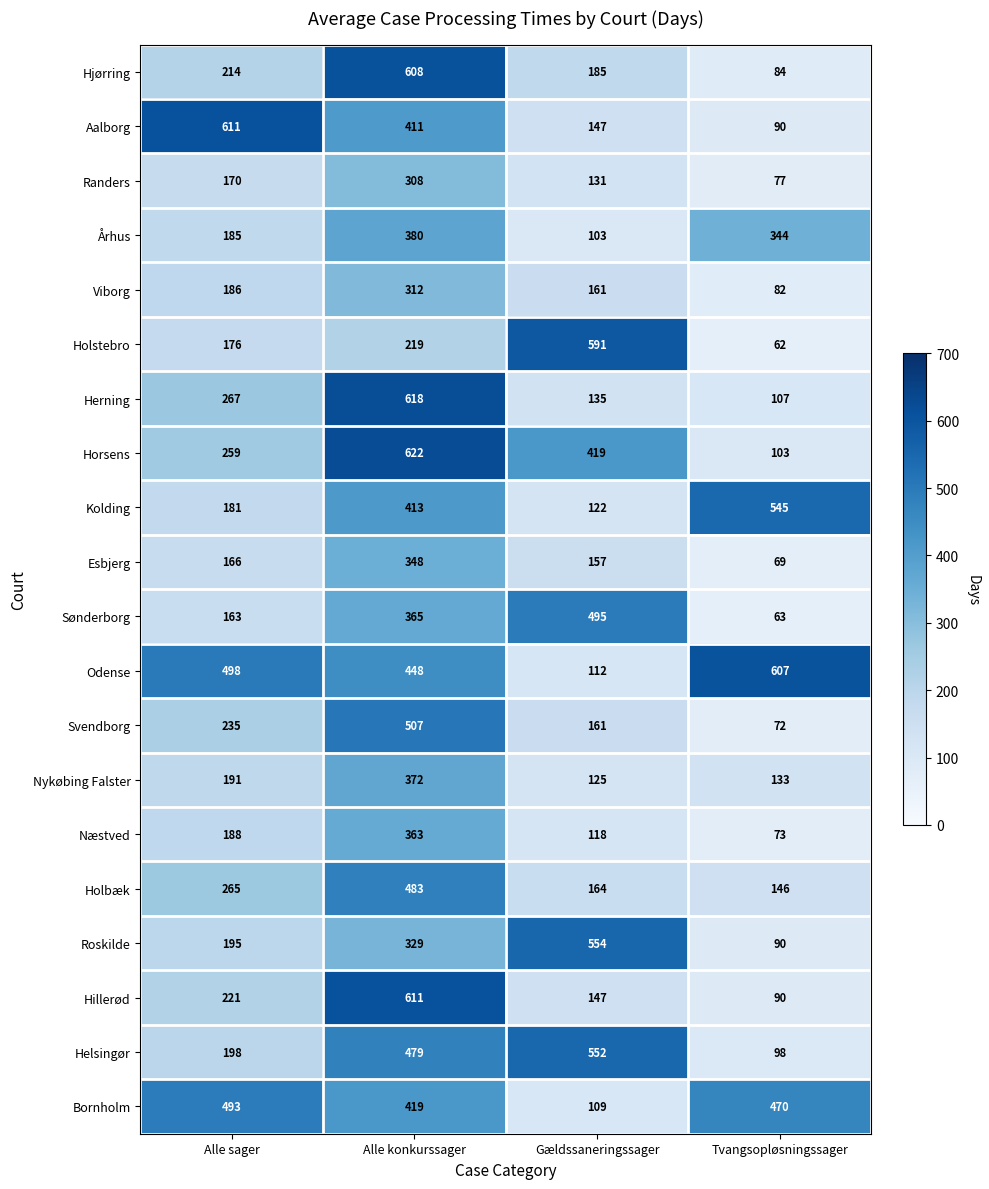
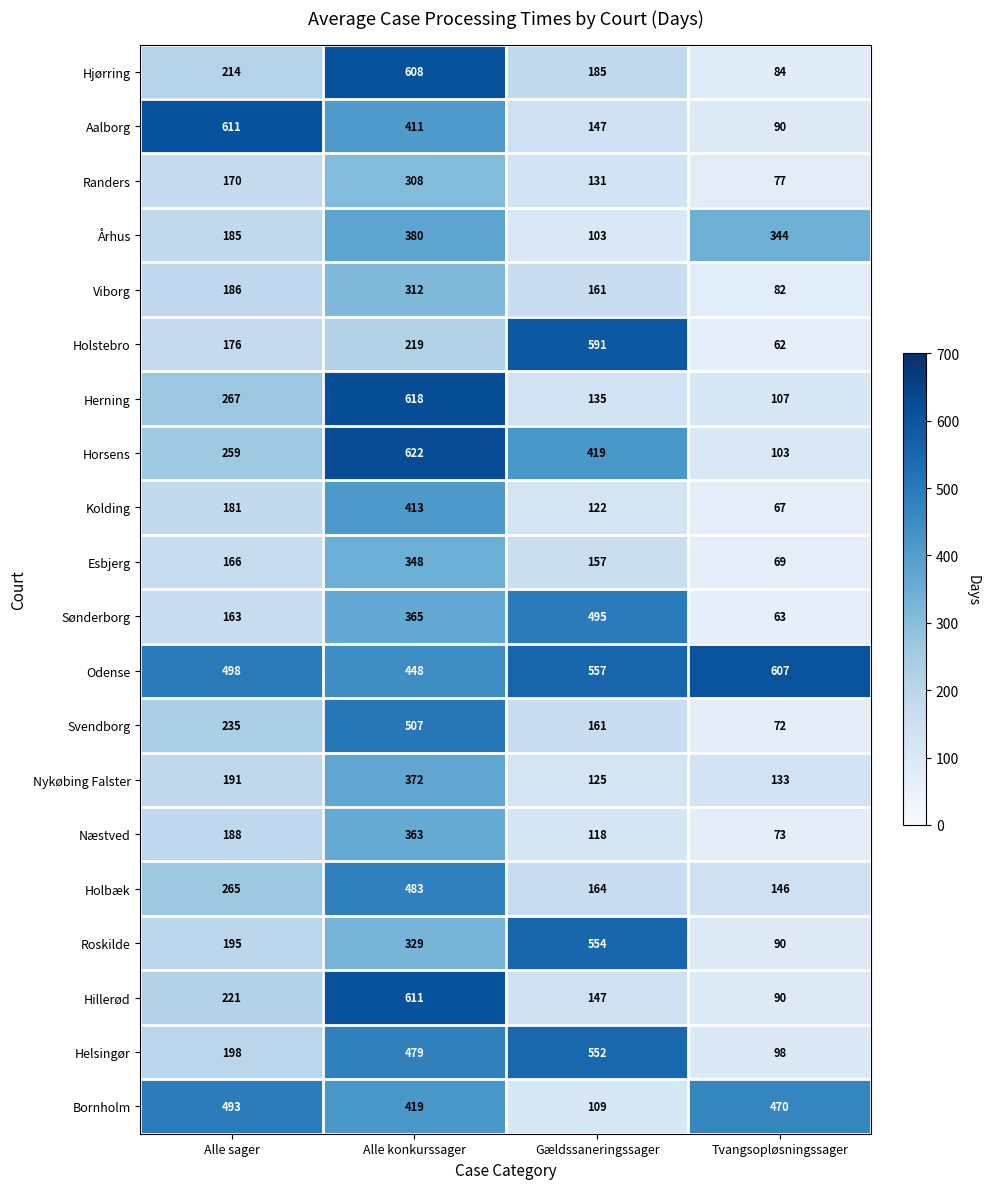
  {
    "Hjørring": {
      "Alle sager": 214,
      "Alle konkurssager": 608,
      "Gældssaneringssager": 185,
      "Tvangsopløsningssager": 84
    },
    "Aalborg": {
      "Alle sager": 611,
      "Alle konkurssager": 411,
      "Gældssaneringssager": 147,
      "Tvangsopløsningssager": 90
    },
    "Randers": {
      "Alle sager": 170,
      "Alle konkurssager": 308,
      "Gældssaneringssager": 131,
      "Tvangsopløsningssager": 77
    },
    "Århus": {
      "Alle sager": 185,
      "Alle konkurssager": 380,
      "Gældssaneringssager": 103,
      "Tvangsopløsningssager": 344
    },
    "Viborg": {
      "Alle sager": 186,
      "Alle konkurssager": 312,
      "Gældssaneringssager": 161,
      "Tvangsopløsningssager": 82
    },
    "Holstebro": {
      "Alle sager": 176,
      "Alle konkurssager": 219,
      "Gældssaneringssager": 591,
      "Tvangsopløsningssager": 62
    },
    "Herning": {
      "Alle sager": 267,
      "Alle konkurssager": 618,
      "Gældssaneringssager": 135,
      "Tvangsopløsningssager": 107
    },
    "Horsens": {
      "Alle sager": 259,
      "Alle konkurssager": 622,
      "Gældssaneringssager": 419,
      "Tvangsopløsningssager": 103
    },
    "Kolding": {
      "Alle sager": 181,
      "Alle konkurssager": 413,
      "Gældssaneringssager": 122,
-     "Tvangsopløsningssager": 545
+     "Tvangsopløsningssager": 67
    },
    "Esbjerg": {
      "Alle sager": 166,
      "Alle konkurssager": 348,
      "Gældssaneringssager": 157,
      "Tvangsopløsningssager": 69
    },
    "Sønderborg": {
      "Alle sager": 163,
      "Alle konkurssager": 365,
      "Gældssaneringssager": 495,
      "Tvangsopløsningssager": 63
    },
    "Odense": {
      "Alle sager": 498,
      "Alle konkurssager": 448,
-     "Gældssaneringssager": 112,
+     "Gældssaneringssager": 557,
      "Tvangsopløsningssager": 607
    },
    "Svendborg": {
      "Alle sager": 235,
      "Alle konkurssager": 507,
      "Gældssaneringssager": 161,
      "Tvangsopløsningssager": 72
    },
    "Nykøbing Falster": {
      "Alle sager": 191,
      "Alle konkurssager": 372,
      "Gældssaneringssager": 125,
      "Tvangsopløsningssager": 133
    },
    "Næstved": {
      "Alle sager": 188,
      "Alle konkurssager": 363,
      "Gældssaneringssager": 118,
      "Tvangsopløsningssager": 73
    },
    "Holbæk": {
      "Alle sager": 265,
      "Alle konkurssager": 483,
      "Gældssaneringssager": 164,
      "Tvangsopløsningssager": 146
    },
    "Roskilde": {
      "Alle sager": 195,
      "Alle konkurssager": 329,
      "Gældssaneringssager": 554,
      "Tvangsopløsningssager": 90
    },
    "Hillerød": {
      "Alle sager": 221,
      "Alle konkurssager": 611,
      "Gældssaneringssager": 147,
      "Tvangsopløsningssager": 90
    },
    "Helsingør": {
      "Alle sager": 198,
      "Alle konkurssager": 479,
      "Gældssaneringssager": 552,
      "Tvangsopløsningssager": 98
    },
    "Bornholm": {
      "Alle sager": 493,
      "Alle konkurssager": 419,
      "Gældssaneringssager": 109,
      "Tvangsopløsningssager": 470
    }
  }
